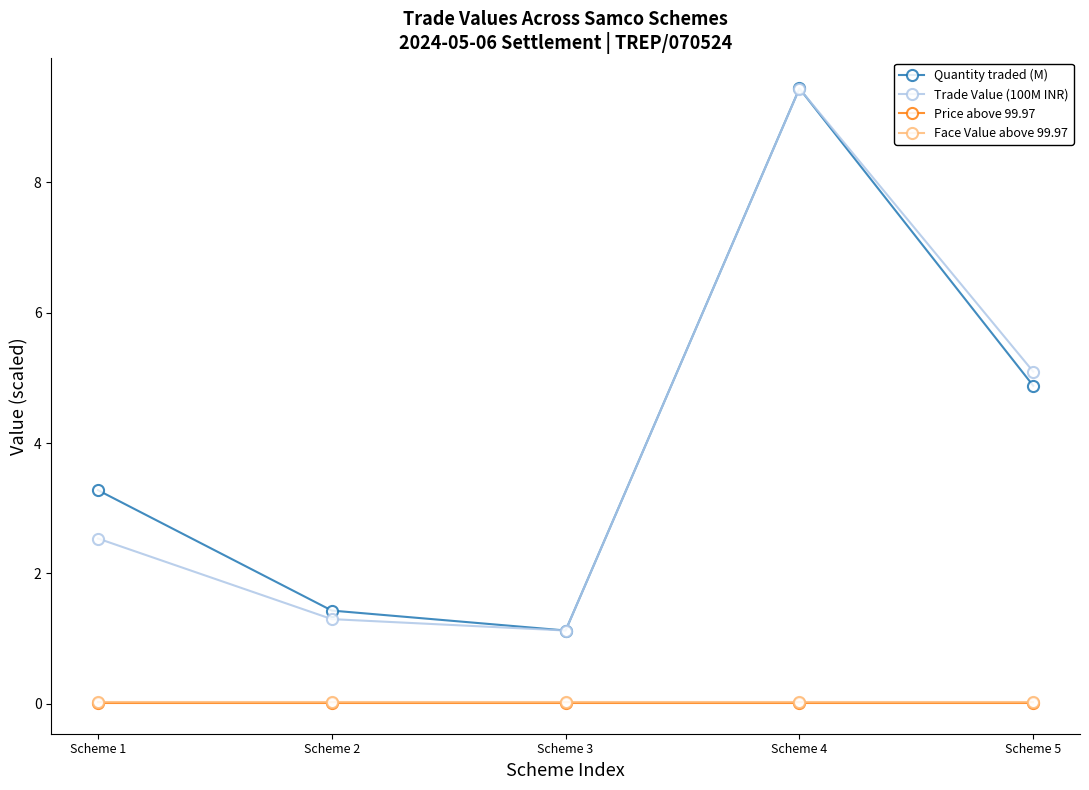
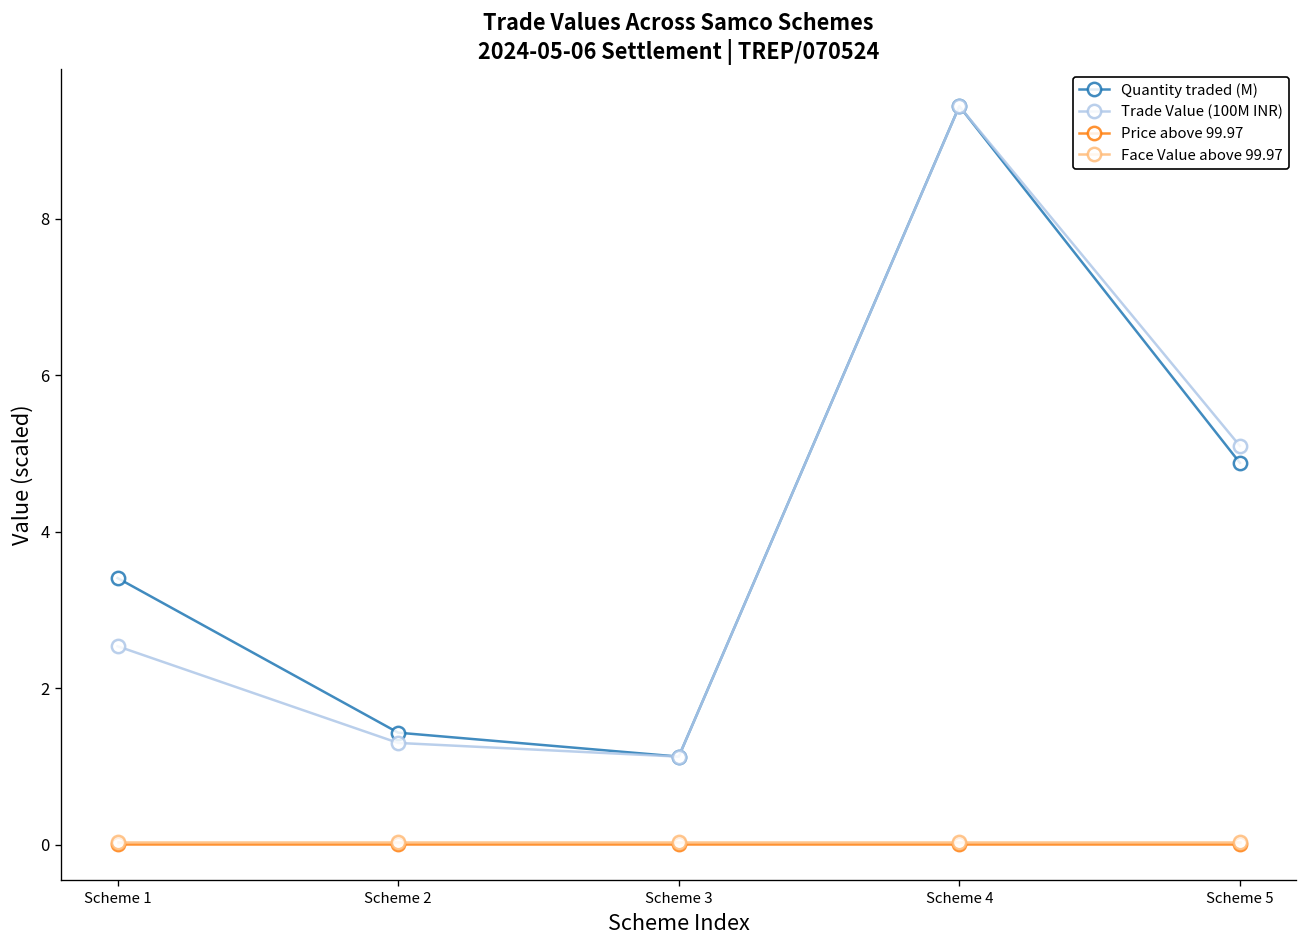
  {
    "Quantity traded (M)": {
-     "Scheme 1": 3.3,
+     "Scheme 1": 3.4,
      "Scheme 2": 1.4,
      "Scheme 5": 4.9
    },
    "Trade Value (100M INR)": {
      "Scheme 1": 2.5,
      "Scheme 2": 1.3,
      "Scheme 5": 5.1
    }
  }
